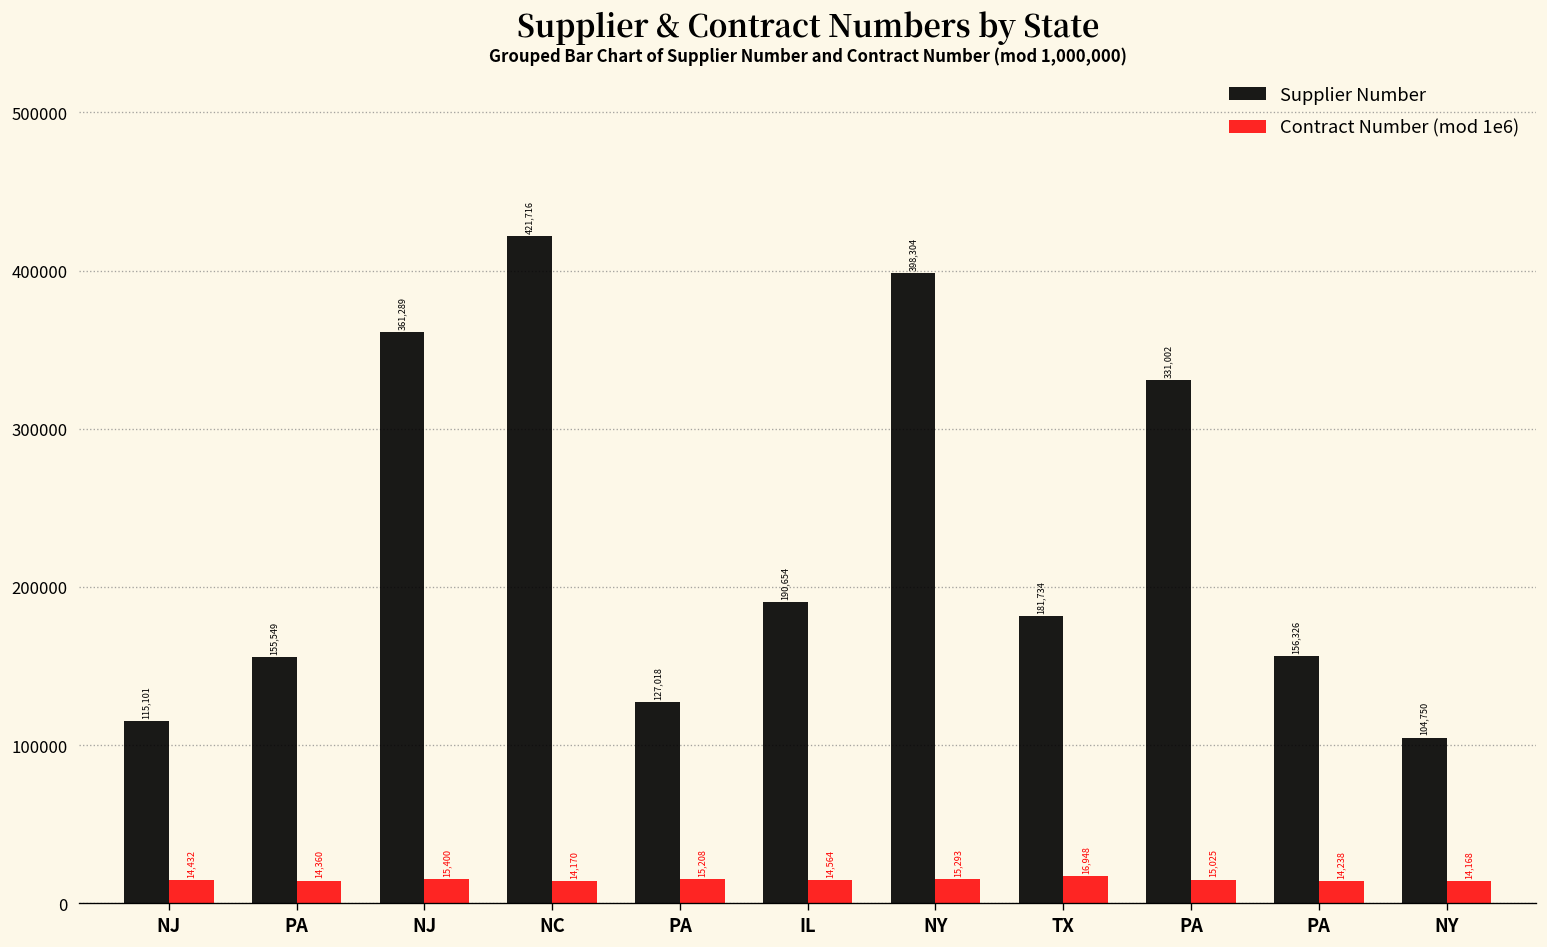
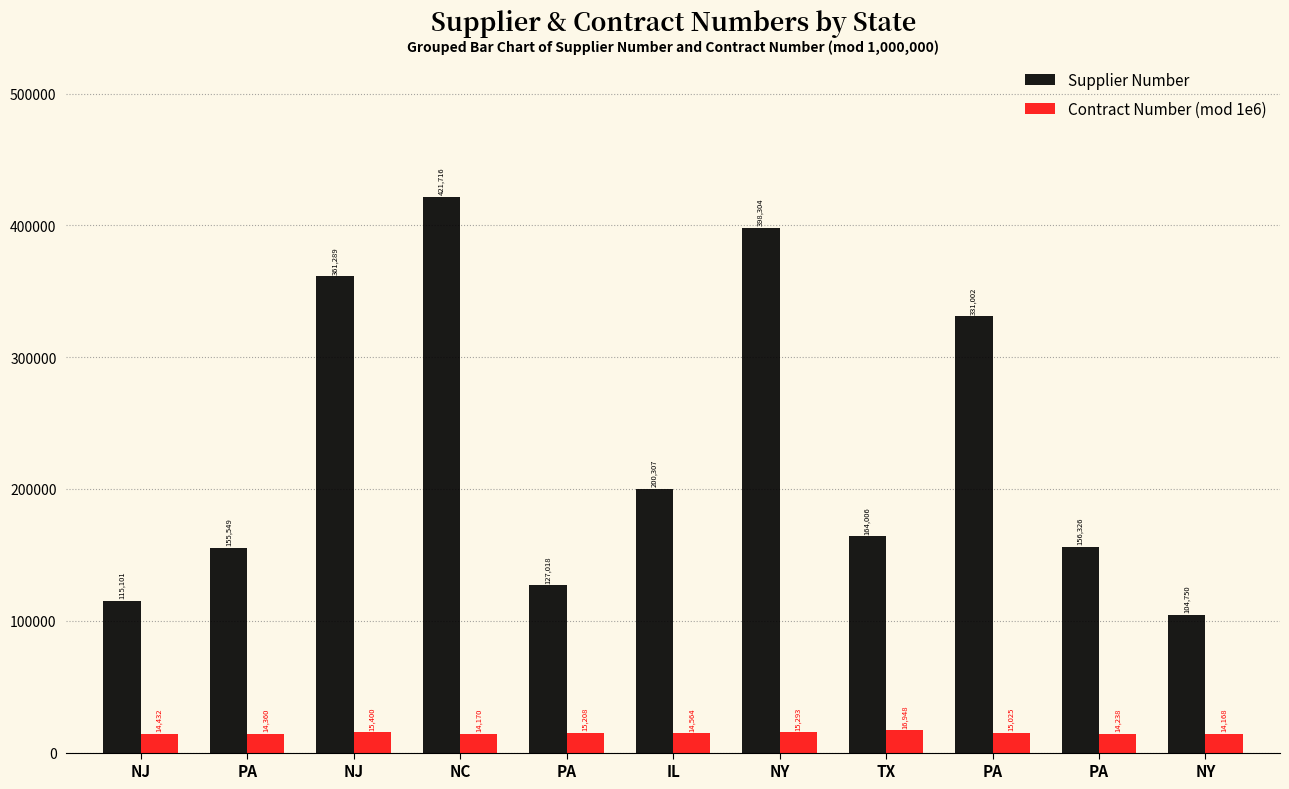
  {
    "Supplier Number": {
      "NC": "421,716",
-     "IL": "190,654",
-     "TX": "181,734"
+     "IL": "200,307",
+     "TX": "164,006"
    },
    "Contract Number (mod 1e6)": {
      "NC": "14,170",
      "IL": "14,564",
      "TX": "16,948"
    }
  }
